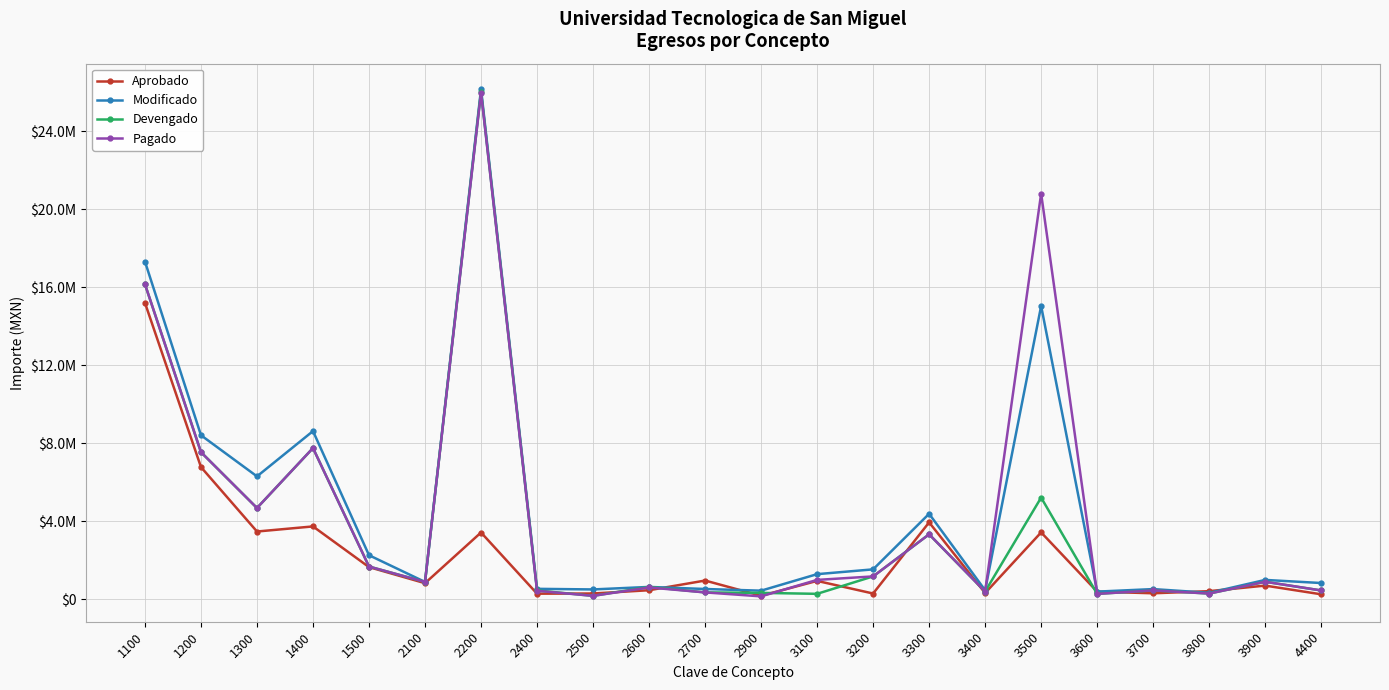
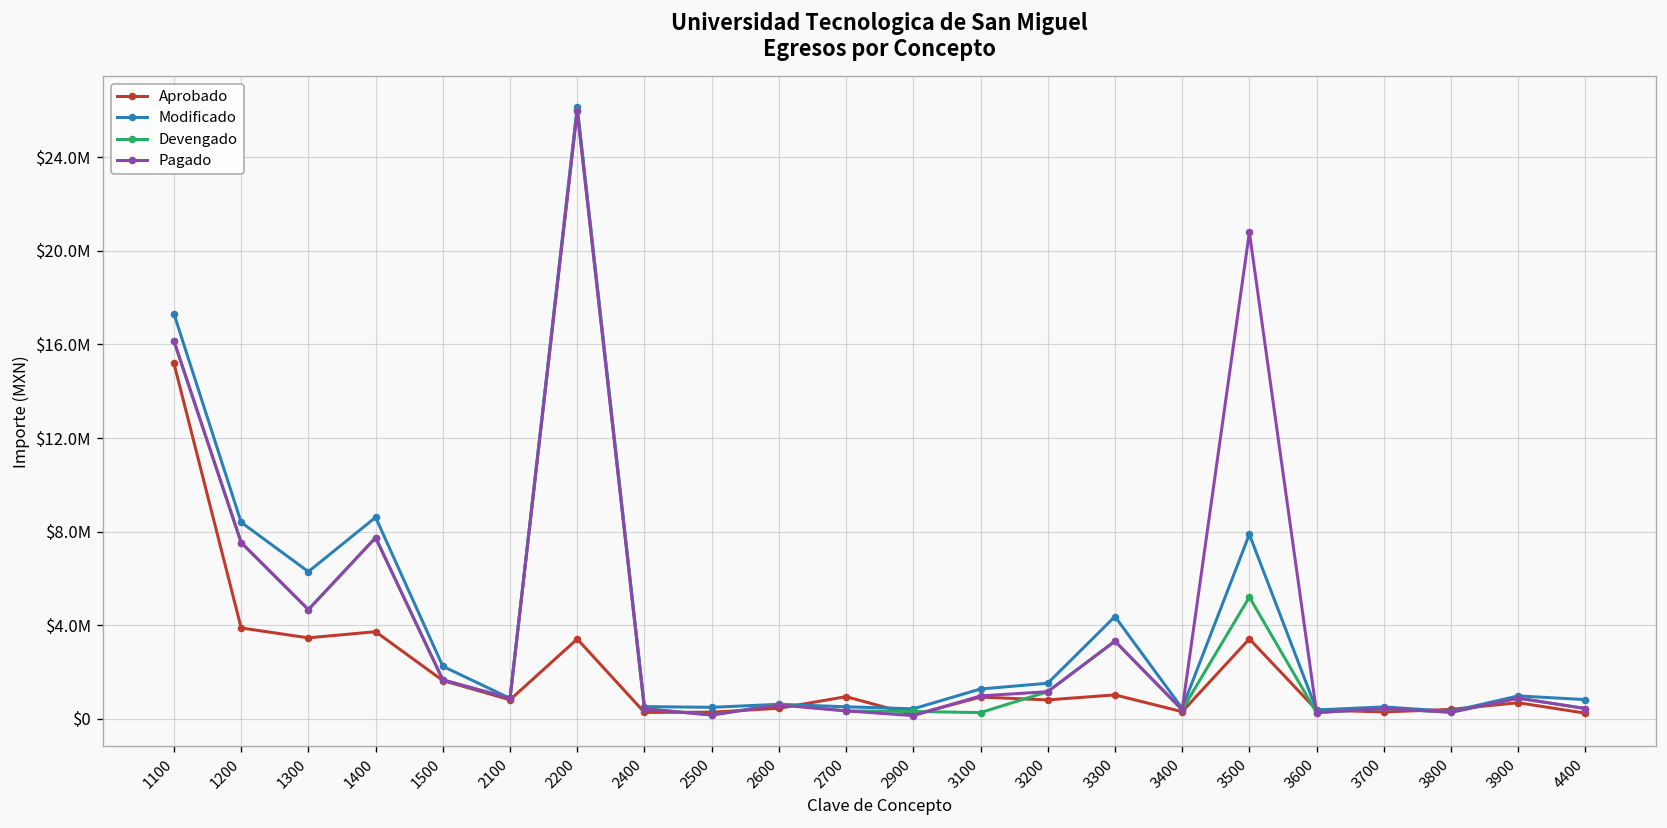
  {
    "Aprobado": {
      "1100": "$15200000",
-     "1200": "$6800000",
+     "1200": "$3900000",
      "1300": "$3500000",
      "1400": "$3700000",
      "2200": "$3400000",
      "2400": "$300000",
      "2600": "$500000",
      "2700": "$1000000",
-     "3200": "$300000",
-     "3300": "$3900000",
+     "3200": "$800000",
+     "3300": "$1000000",
      "3500": "$3400000",
      "3700": "$300000",
      "3900": "$700000",
      "4400": "$200000"
    },
    "Modificado": {
      "1100": "$17300000",
      "1200": "$8400000",
      "1300": "$6300000",
      "1400": "$8600000",
      "1500": "$2300000",
      "2500": "$500000",
      "2700": "$500000",
      "3100": "$1300000",
      "3200": "$1500000",
      "3300": "$4400000",
-     "3500": "$15000000",
+     "3500": "$7900000",
      "4400": "$800000"
    },
    "Devengado": {
      "3100": "$300000",
      "3500": "$5200000"
    },
    "Pagado": {
      "3500": "$20800000"
    }
  }
